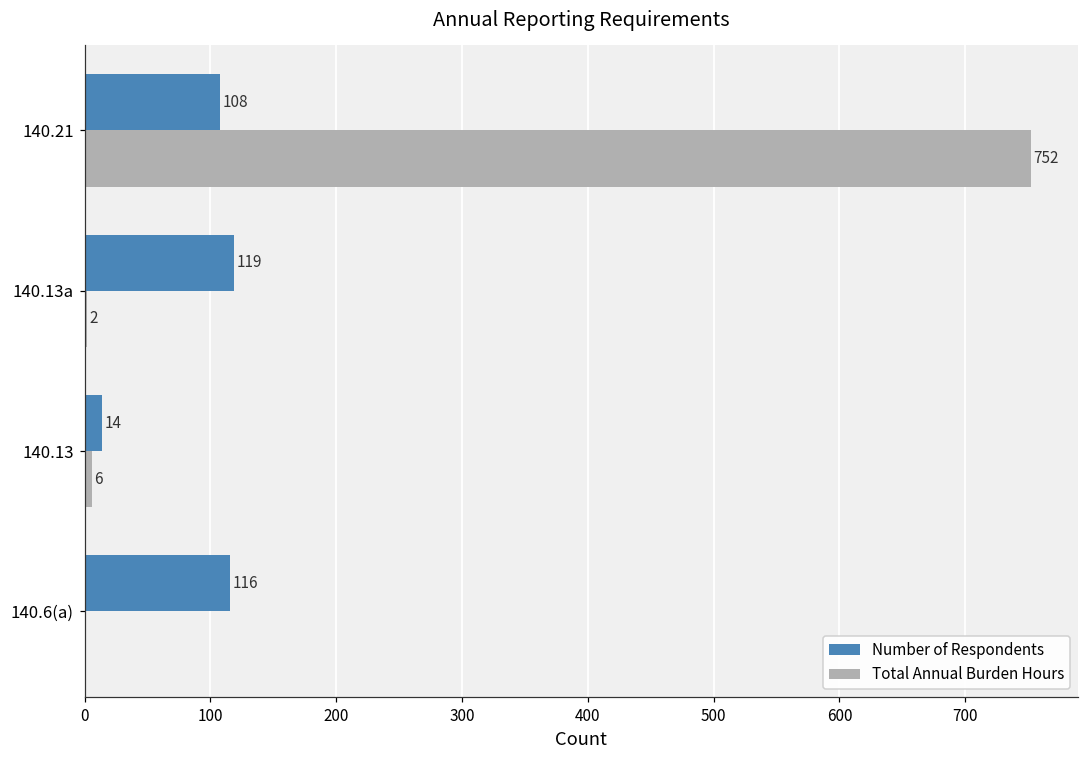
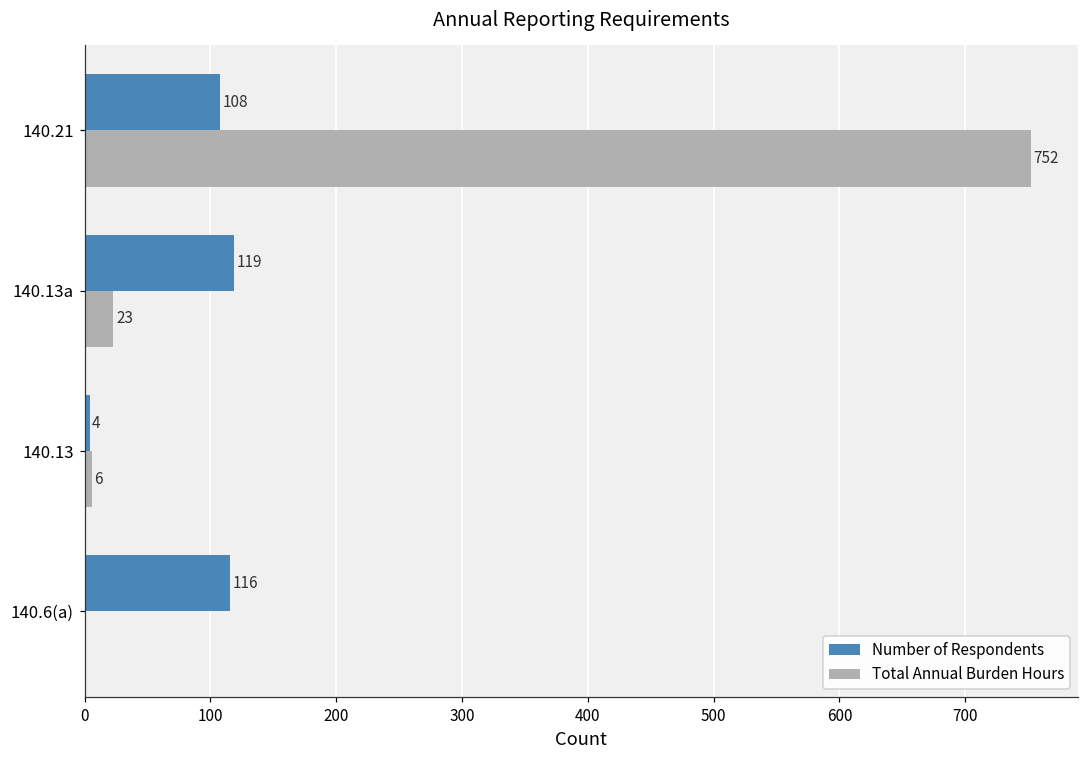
  {
    "Number of Respondents": {
      "140.21": 108,
      "140.13a": 119,
-     "140.13": 14,
+     "140.13": 4,
      "140.6(a)": 116
    },
    "Total Annual Burden Hours": {
      "140.21": 752,
-     "140.13a": 2,
+     "140.13a": 23,
      "140.13": 6
    }
  }
